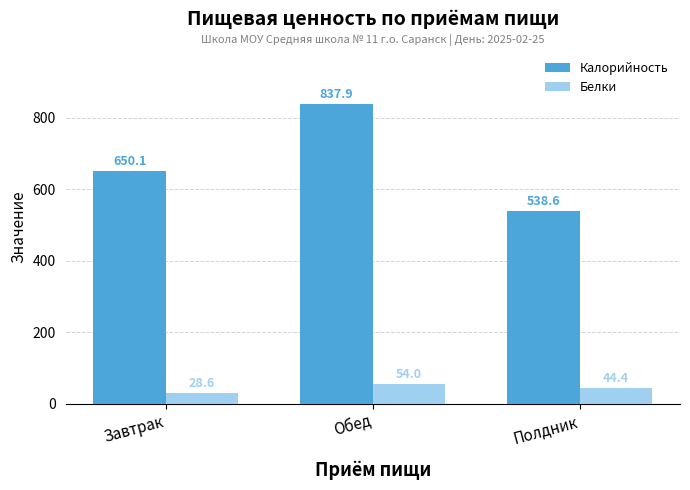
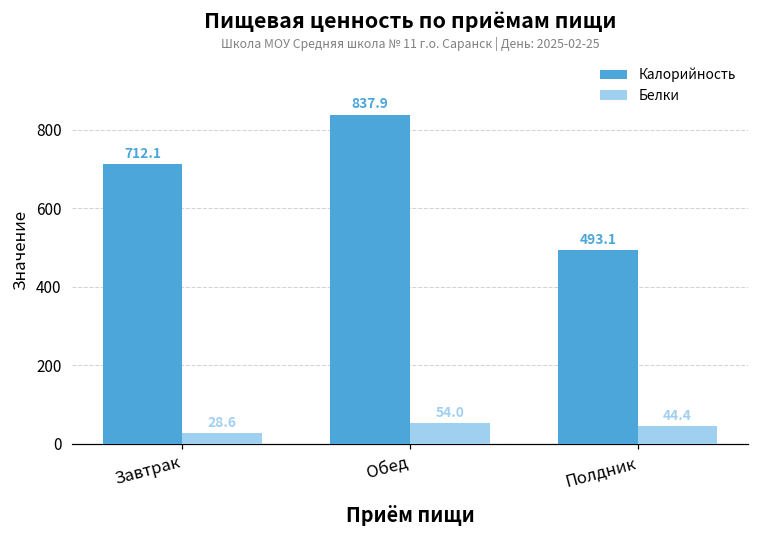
  {
    "Калорийность": {
-     "Завтрак": 650.1,
+     "Завтрак": 712.1,
      "Обед": 837.9,
-     "Полдник": 538.6
+     "Полдник": 493.1
    },
    "Белки": {
      "Завтрак": 28.6,
      "Обед": 54.0,
      "Полдник": 44.4
    }
  }
